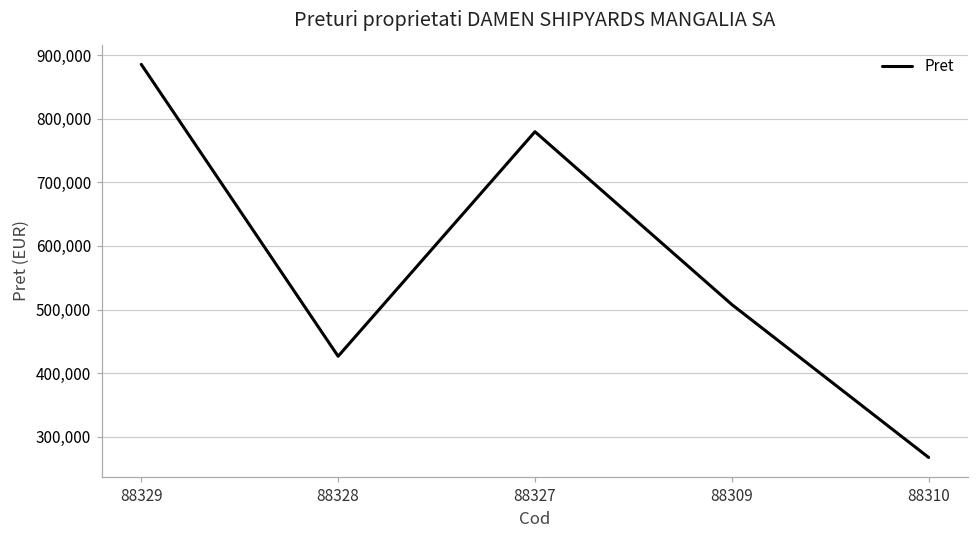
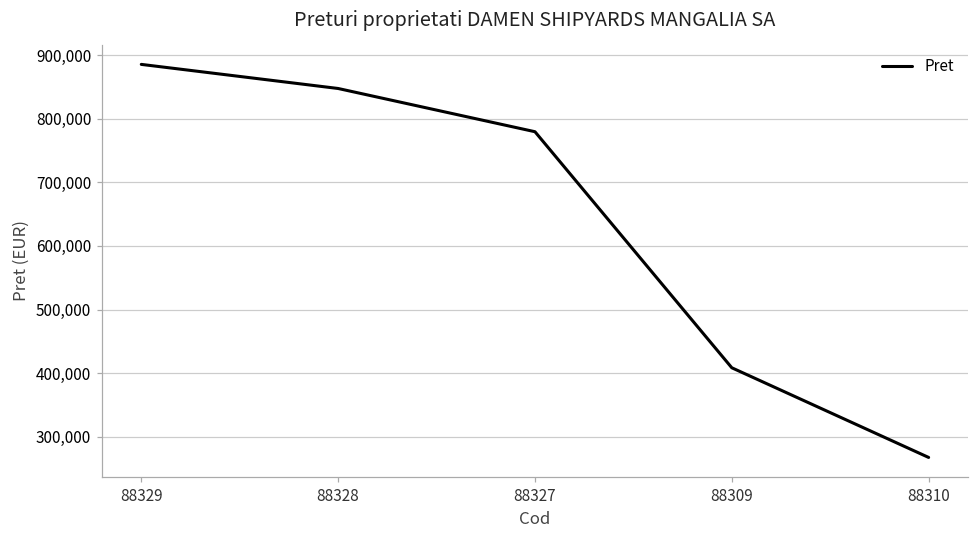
  {
    "88329": "890,000",
-   "88328": "430,000",
+   "88328": "850,000",
    "88327": "780,000",
-   "88309": "510,000",
+   "88309": "410,000",
    "88310": "270,000"
  }
